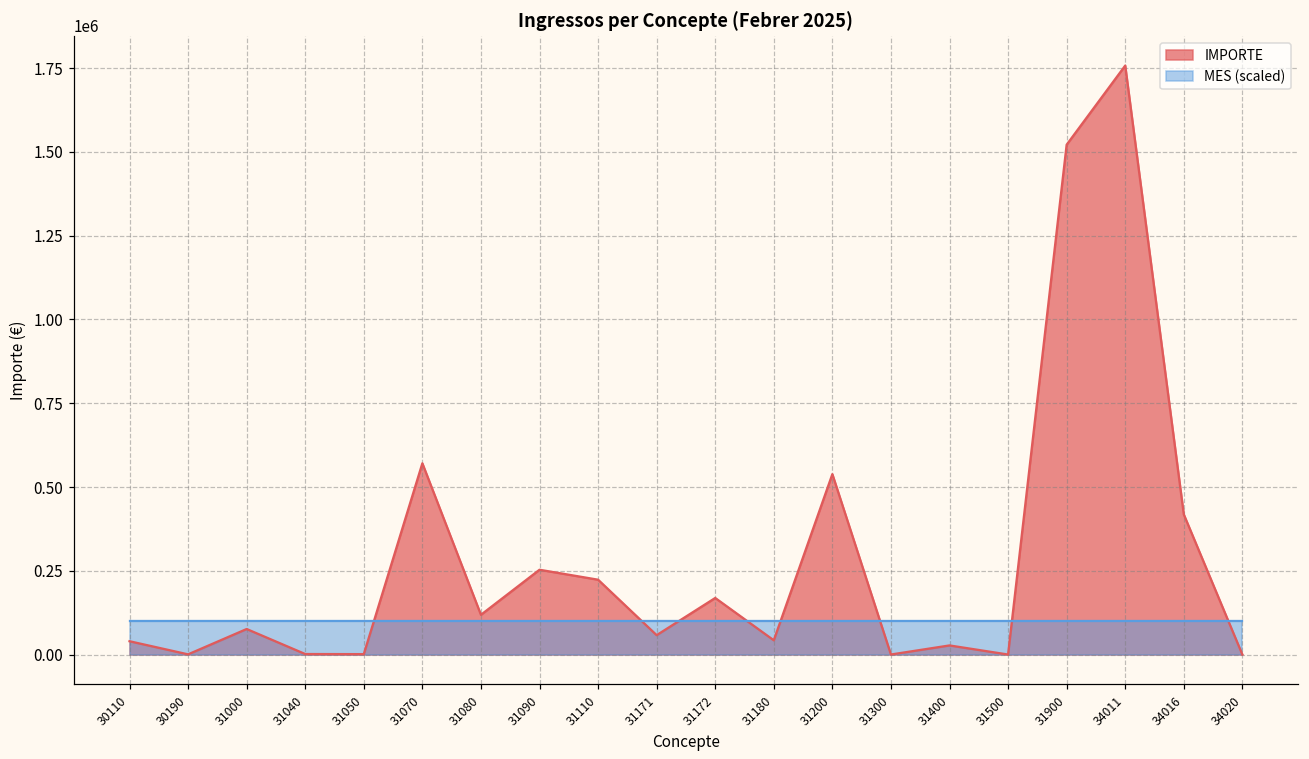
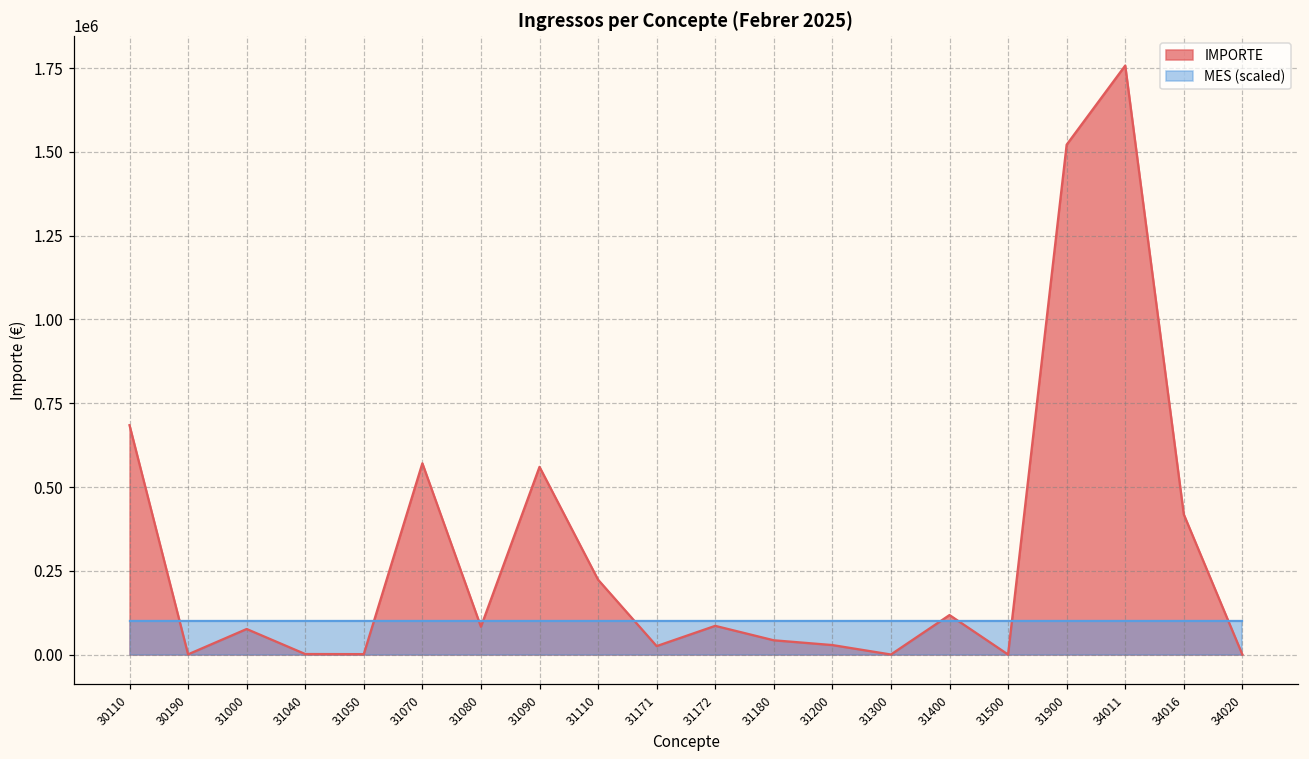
  {
    "IMPORTE": {
-     "30110": 40000,
+     "30110": 680000,
      "30190": 0,
      "31000": 80000,
      "31040": 0,
      "31050": 0,
      "31070": 570000,
-     "31080": 120000,
-     "31090": 250000,
+     "31080": 80000,
+     "31090": 560000,
      "31110": 220000,
-     "31171": 60000,
-     "31172": 170000,
+     "31171": 30000,
+     "31172": 90000,
      "31180": 40000,
-     "31200": 540000,
+     "31200": 30000,
      "31300": 0,
-     "31400": 30000,
+     "31400": 120000,
      "31500": 0,
      "31900": 1520000,
      "34011": 1760000,
      "34016": 420000,
      "34020": 0
    },
    "MES (scaled)": {
      "30110": 100000,
      "30190": 100000,
      "31000": 100000,
      "31040": 100000,
      "31050": 100000,
      "31070": 100000,
      "31080": 100000,
      "31090": 100000,
      "31110": 100000,
      "31171": 100000,
      "31172": 100000,
      "31180": 100000,
      "31200": 100000,
      "31300": 100000,
      "31400": 100000,
      "31500": 100000,
      "31900": 100000,
      "34011": 100000,
      "34016": 100000,
      "34020": 100000
    }
  }
